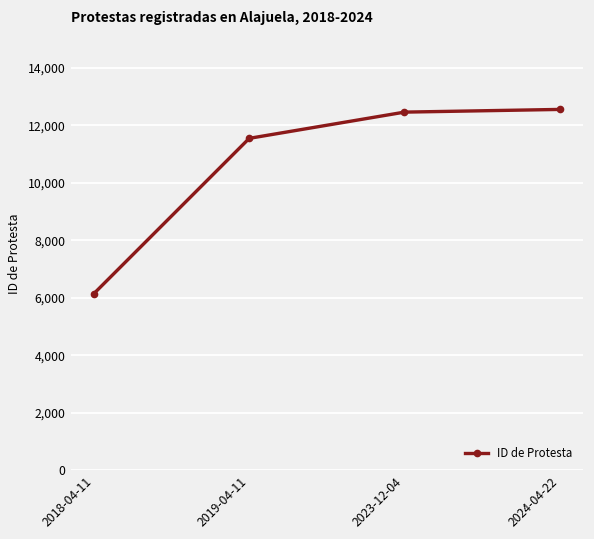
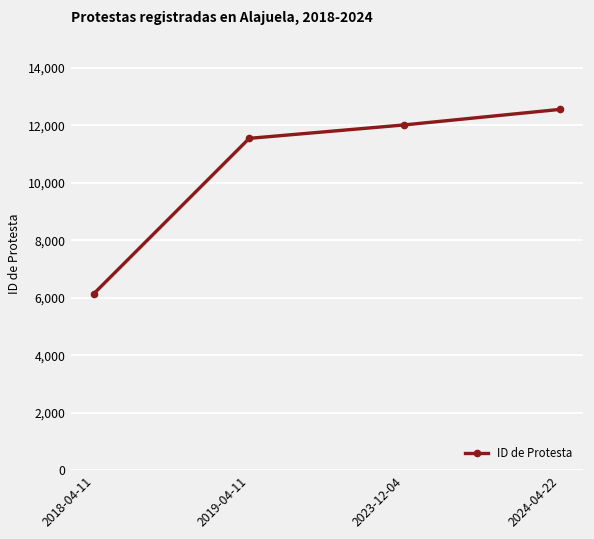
  {
    "2018-04-11": "6,200",
    "2019-04-11": "11,600",
-   "2023-12-04": "12,500",
+   "2023-12-04": "12,000",
    "2024-04-22": "12,600"
  }
